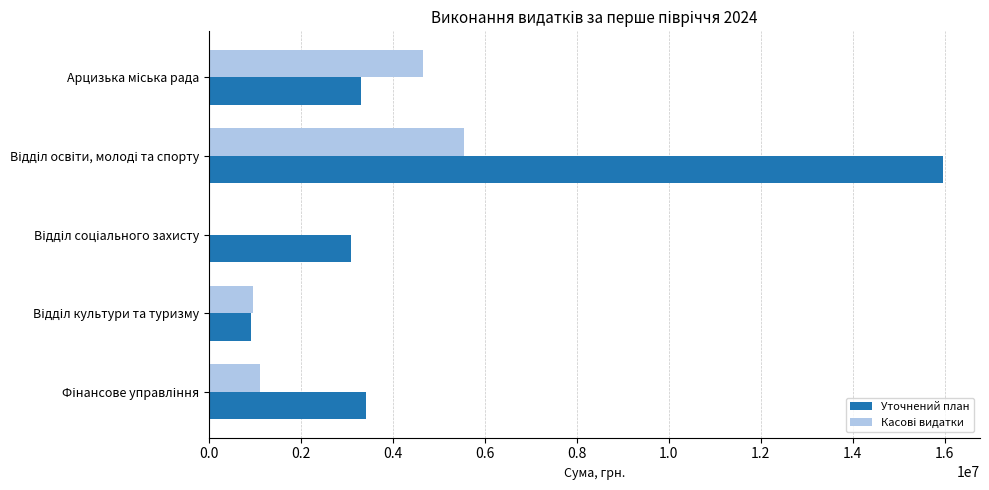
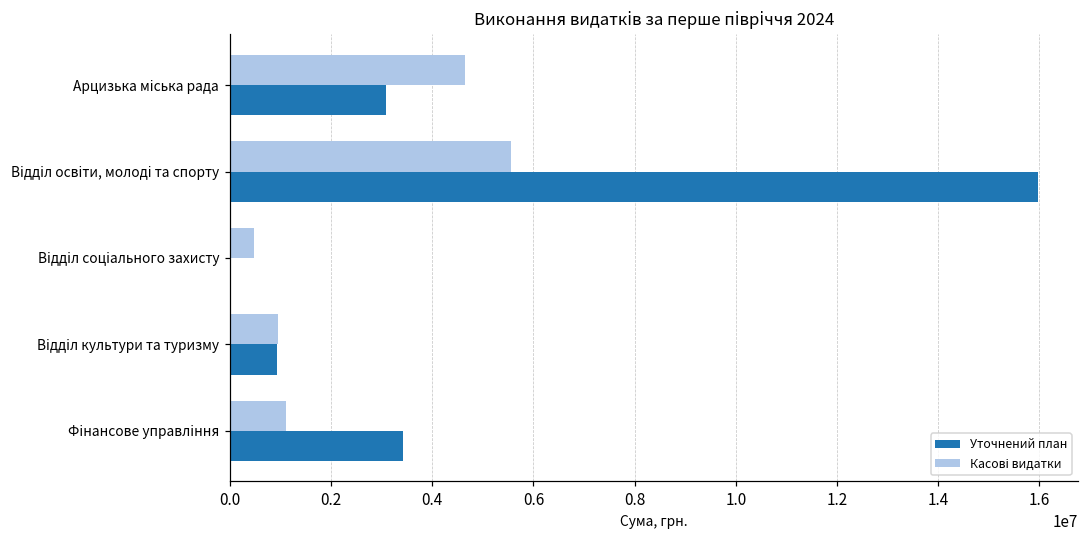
  {
    "Уточнений план": {
-     "Арцизька міська рада": 3300000,
+     "Арцизька міська рада": 3100000,
      "Відділ освіти, молоді та спорту": 16000000,
-     "Відділ соціального захисту": 3100000,
+     "Відділ соціального захисту": 0,
      "Відділ культури та туризму": 900000,
      "Фінансове управління": 3400000
    },
    "Касові видатки": {
      "Арцизька міська рада": 4600000,
      "Відділ освіти, молоді та спорту": 5600000,
-     "Відділ соціального захисту": 0,
+     "Відділ соціального захисту": 500000,
      "Відділ культури та туризму": 900000,
      "Фінансове управління": 1100000
    }
  }
